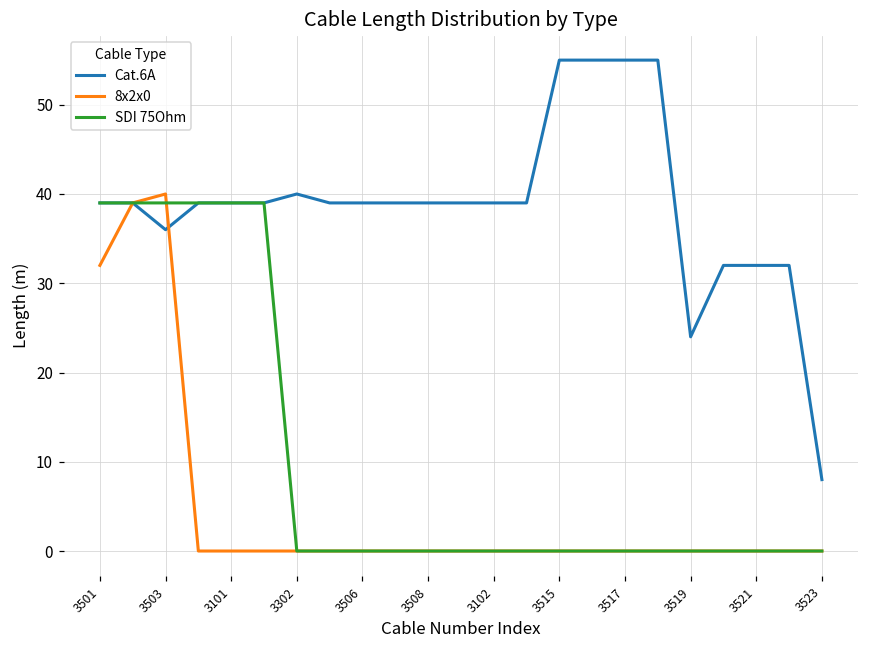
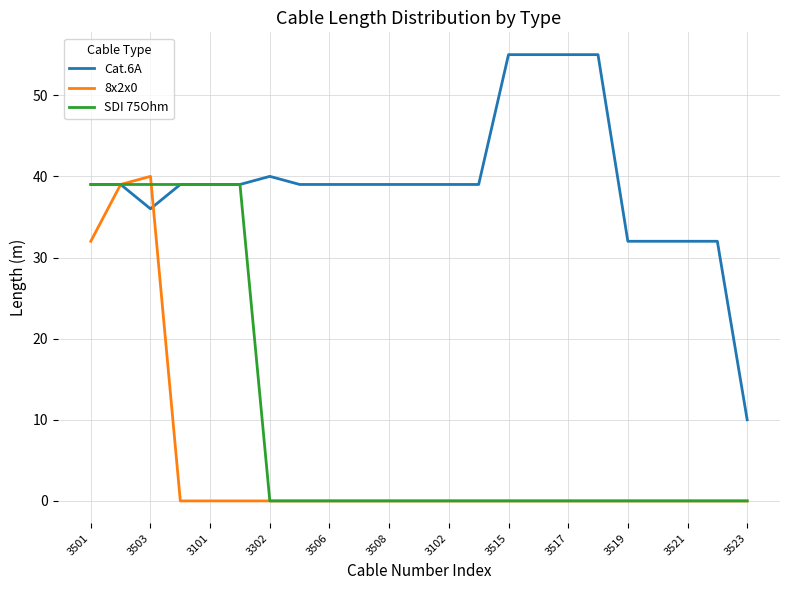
  {
    "Cat.6A": {
      "3503": 36,
      "3302": 40,
      "3506": 39,
      "3508": 39,
      "3102": 39,
      "3515": 55,
      "3517": 55,
-     "3519": 24,
+     "3519": 32,
      "3521": 32,
-     "3523": 8
+     "3523": 10
    },
    "8x2x0": {
      "3501": 32,
      "3503": 40,
      "3101": 0
    },
    "SDI 75Ohm": {
      "3503": 39
    }
  }
